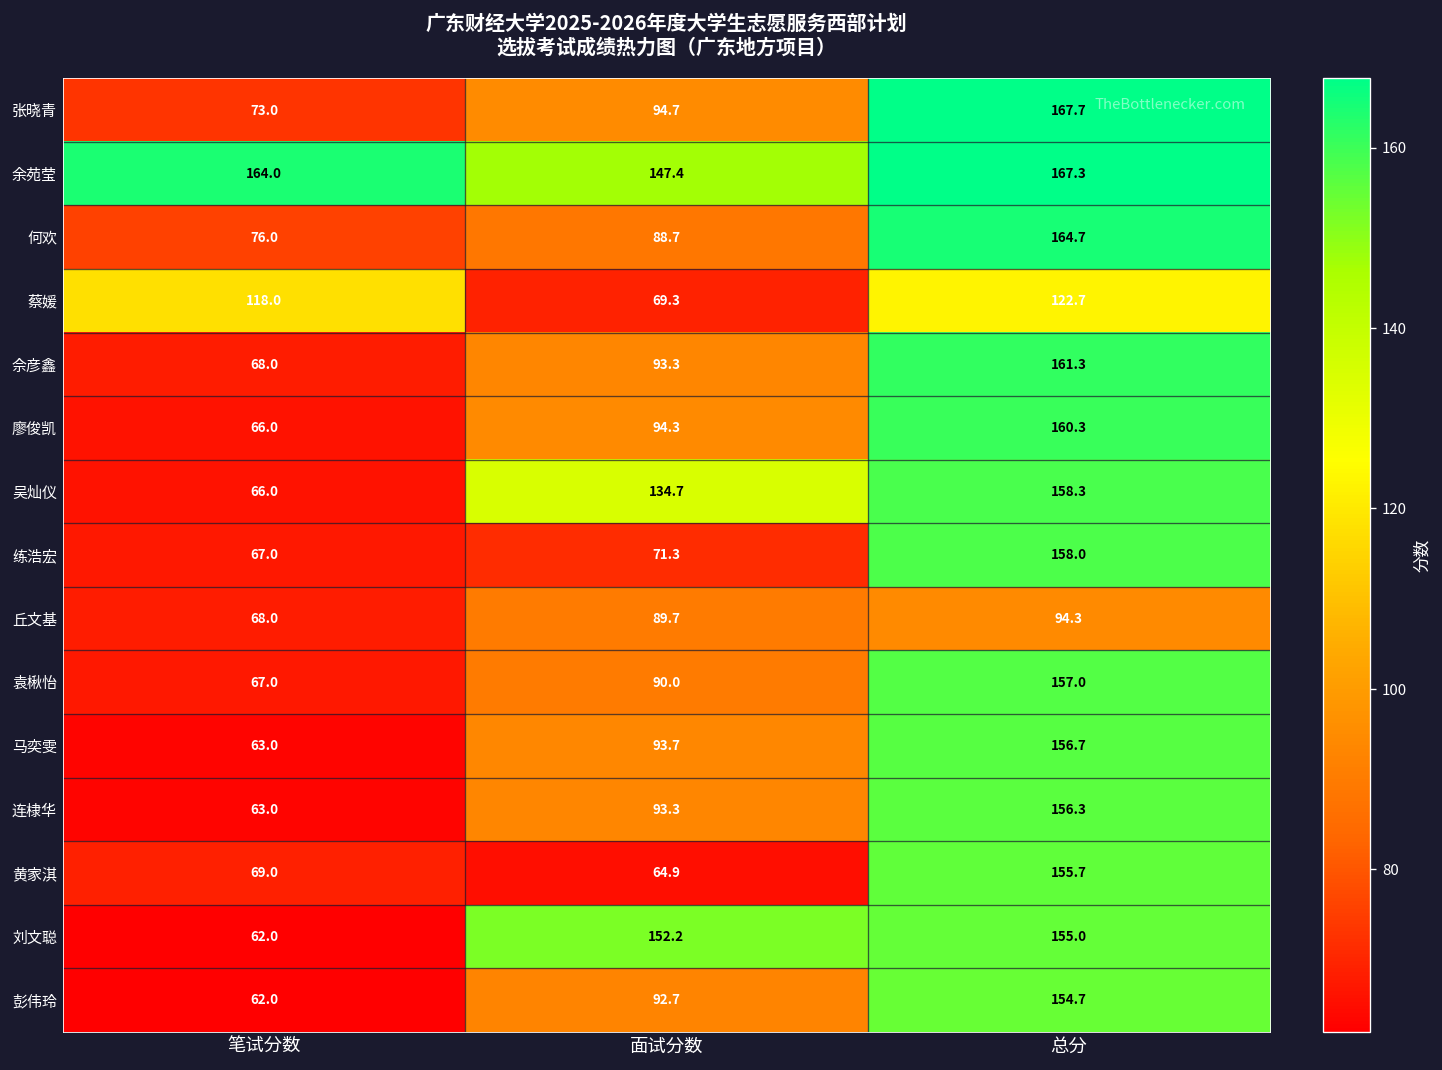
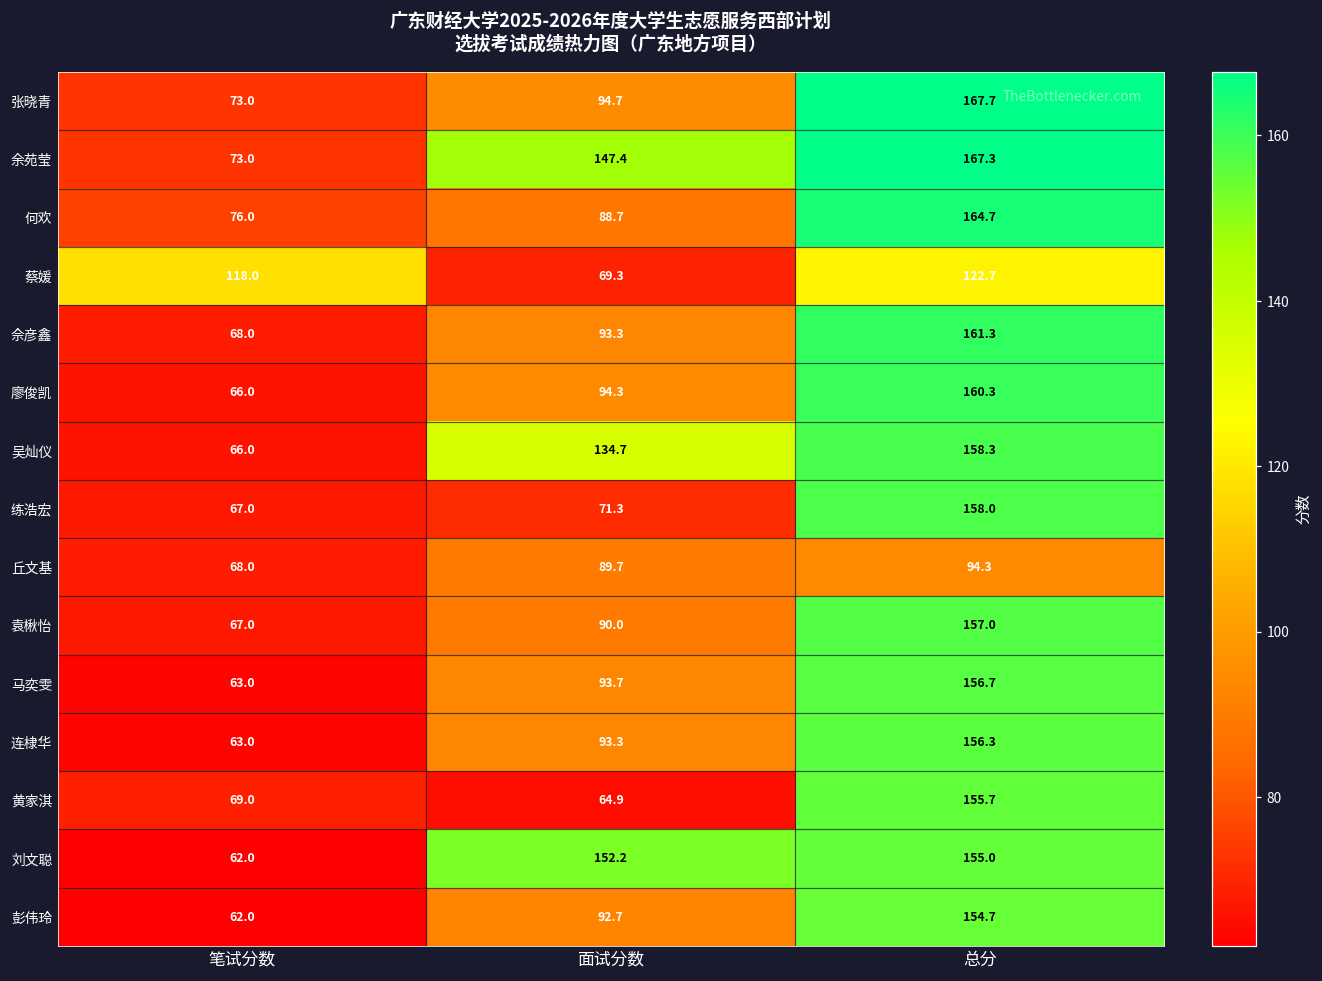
  {
    "张晓青": {
      "笔试分数": 73.0,
      "面试分数": 94.7
    },
    "余苑莹": {
-     "笔试分数": 164.0,
+     "笔试分数": 73.0,
      "面试分数": 147.4,
      "总分": 167.3
    },
    "何欢": {
      "笔试分数": 76.0,
      "面试分数": 88.7,
      "总分": 164.7
    },
    "蔡媛": {
      "笔试分数": 118.0,
      "面试分数": 69.3,
      "总分": 122.7
    },
    "佘彦鑫": {
      "笔试分数": 68.0,
      "面试分数": 93.3,
      "总分": 161.3
    },
    "廖俊凯": {
      "笔试分数": 66.0,
      "面试分数": 94.3,
      "总分": 160.3
    },
    "吴灿仪": {
      "笔试分数": 66.0,
      "面试分数": 134.7,
      "总分": 158.3
    },
    "练浩宏": {
      "笔试分数": 67.0,
      "面试分数": 71.3,
      "总分": 158.0
    },
    "丘文基": {
      "笔试分数": 68.0,
      "面试分数": 89.7,
      "总分": 94.3
    },
    "袁楸怡": {
      "笔试分数": 67.0,
      "面试分数": 90.0,
      "总分": 157.0
    },
    "马奕雯": {
      "笔试分数": 63.0,
      "面试分数": 93.7,
      "总分": 156.7
    },
    "连棣华": {
      "笔试分数": 63.0,
      "面试分数": 93.3,
      "总分": 156.3
    },
    "黄家淇": {
      "笔试分数": 69.0,
      "面试分数": 64.9,
      "总分": 155.7
    },
    "刘文聪": {
      "笔试分数": 62.0,
      "面试分数": 152.2,
      "总分": 155.0
    },
    "彭伟玲": {
      "笔试分数": 62.0,
      "面试分数": 92.7,
      "总分": 154.7
    }
  }
